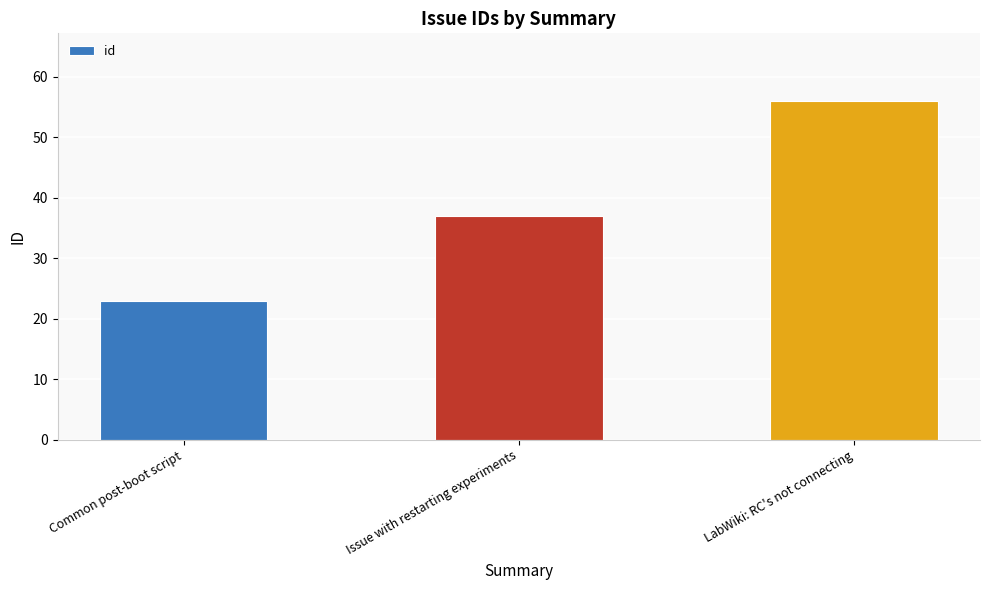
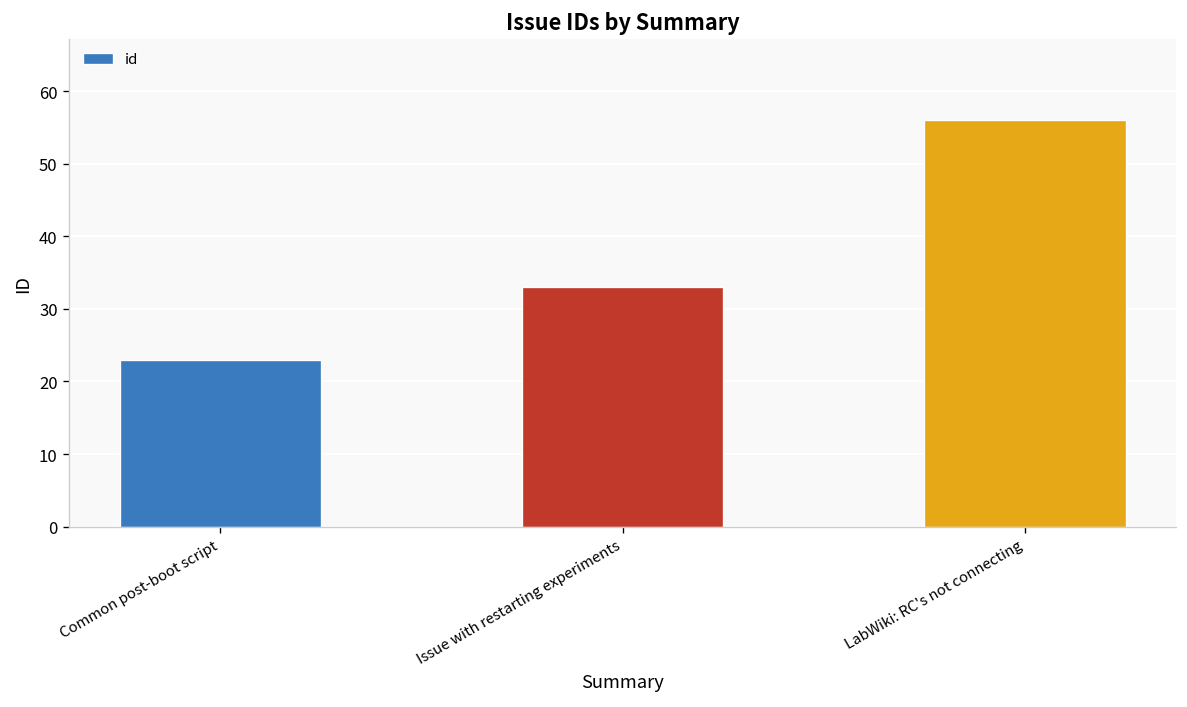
  {
    "Common post-boot script": 23,
-   "Issue with restarting experiments": 37,
+   "Issue with restarting experiments": 33,
    "LabWiki: RC's not connecting": 56
  }
